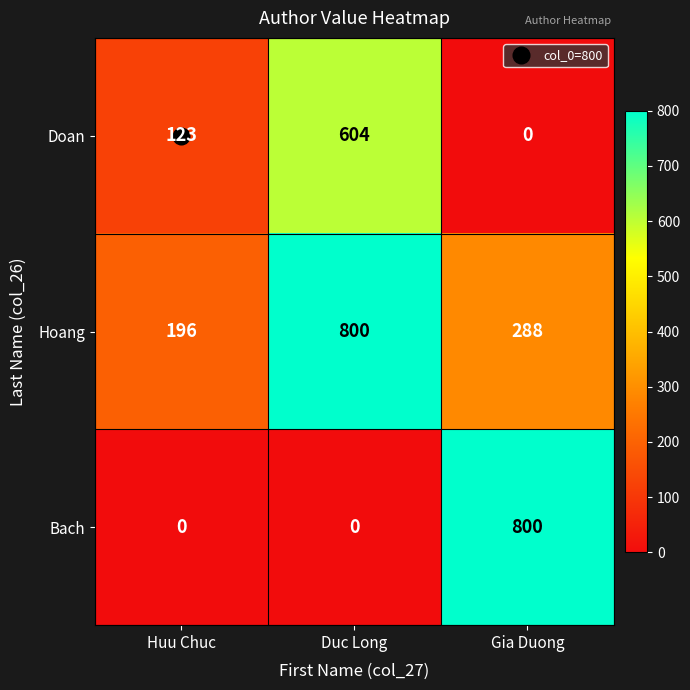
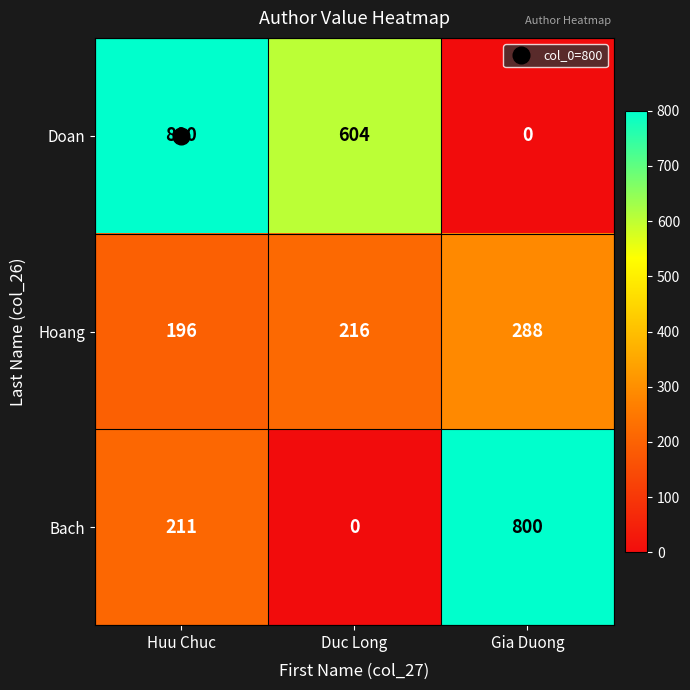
  {
    "Doan": {
-     "Huu Chuc": 123,
+     "Huu Chuc": 800,
      "Duc Long": 604,
      "Gia Duong": 0
    },
    "Hoang": {
      "Huu Chuc": 196,
-     "Duc Long": 800,
+     "Duc Long": 216,
      "Gia Duong": 288
    },
    "Bach": {
-     "Huu Chuc": 0,
+     "Huu Chuc": 211,
      "Duc Long": 0,
      "Gia Duong": 800
    }
  }
